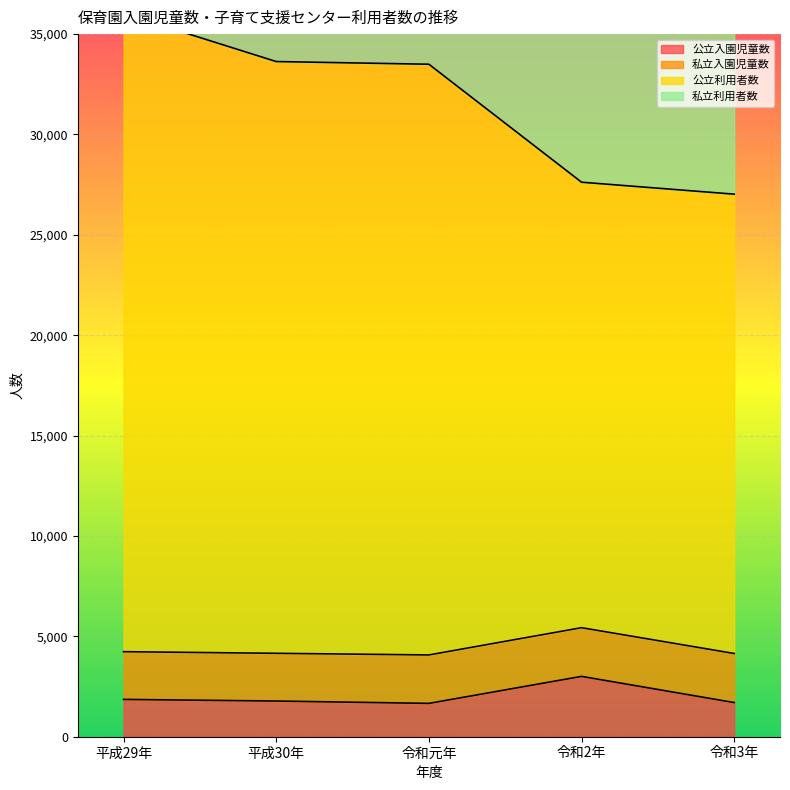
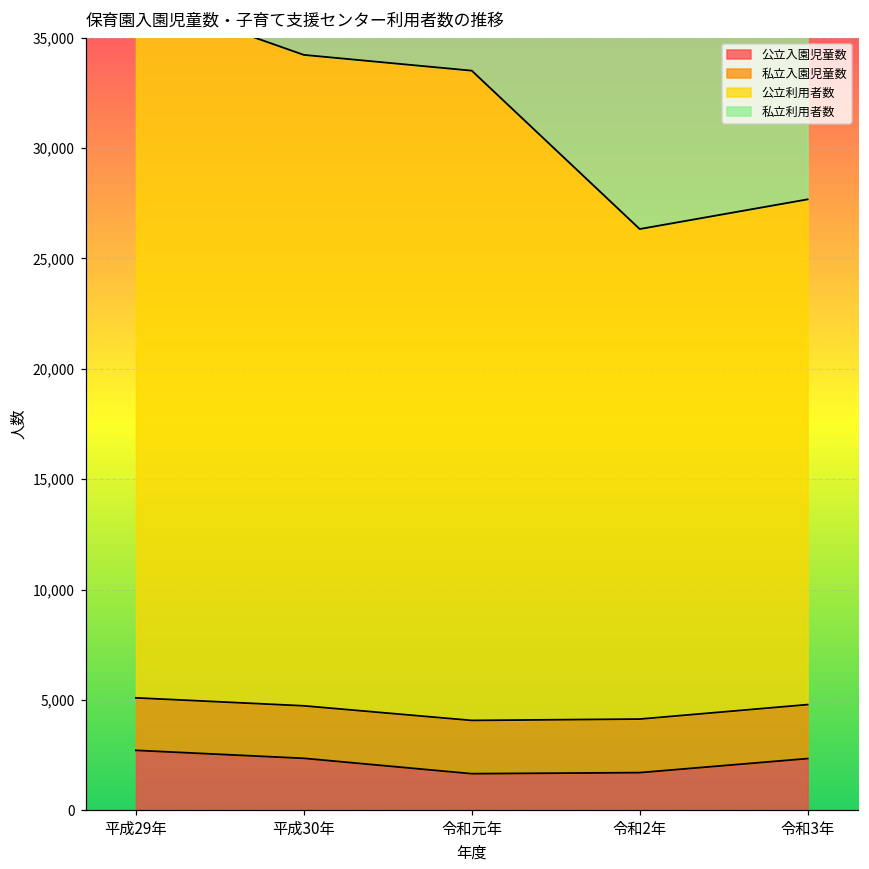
  {
    "公立入園児童数": {
-     "平成29年": "1,900",
-     "平成30年": "1,800",
+     "平成29年": "2,700",
+     "平成30年": "2,400",
      "令和元年": "1,700",
-     "令和2年": "3,000",
-     "令和3年": "1,700"
+     "令和2年": "1,700",
+     "令和3年": "2,300"
    },
    "私立入園児童数": {
      "平成29年": "2,400",
      "平成30年": "2,400",
      "令和元年": "2,400",
      "令和2年": "2,400",
      "令和3年": "2,400"
    },
    "公立利用者数": {
      "平成30年": "29,500",
      "令和元年": "29,400",
      "令和2年": "22,200",
      "令和3年": "22,900"
    }
  }
